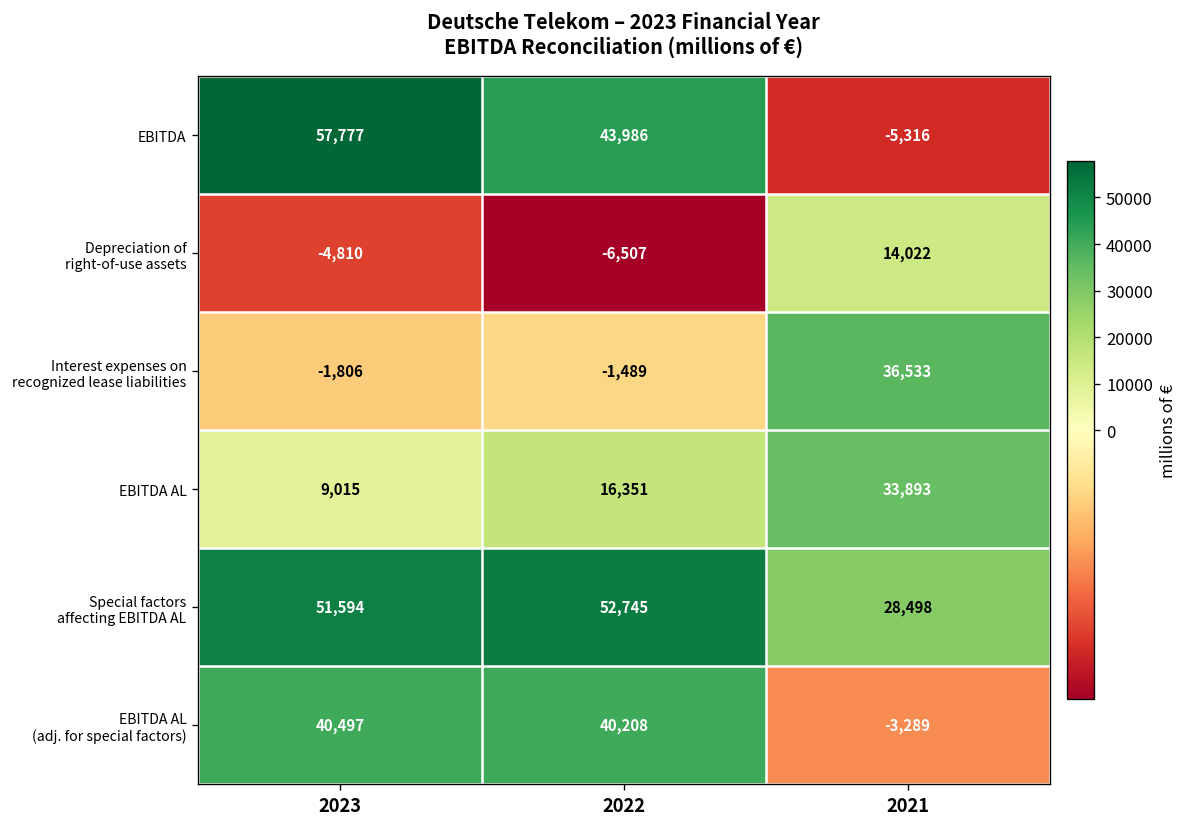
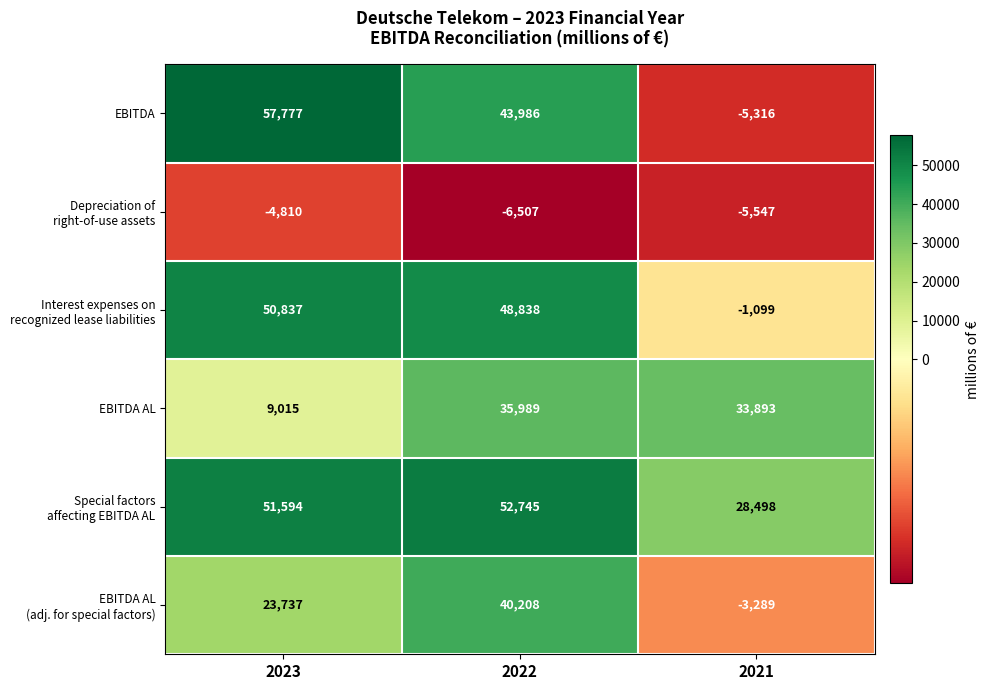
  {
    "EBITDA": {
      "2023": "57,777",
      "2022": "43,986",
      "2021": "-5,316"
    },
    "Depreciation of right-of-use assets": {
      "2023": "-4,810",
      "2022": "-6,507",
-     "2021": "14,022"
+     "2021": "-5,547"
    },
    "Interest expenses on recognized lease liabilities": {
-     "2023": "-1,806",
-     "2022": "-1,489",
-     "2021": "36,533"
+     "2023": "50,837",
+     "2022": "48,838",
+     "2021": "-1,099"
    },
    "EBITDA AL": {
      "2023": "9,015",
-     "2022": "16,351",
+     "2022": "35,989",
      "2021": "33,893"
    },
    "Special factors affecting EBITDA AL": {
      "2023": "51,594",
      "2022": "52,745",
      "2021": "28,498"
    },
    "EBITDA AL (adj. for special factors)": {
-     "2023": "40,497",
+     "2023": "23,737",
      "2022": "40,208",
      "2021": "-3,289"
    }
  }
